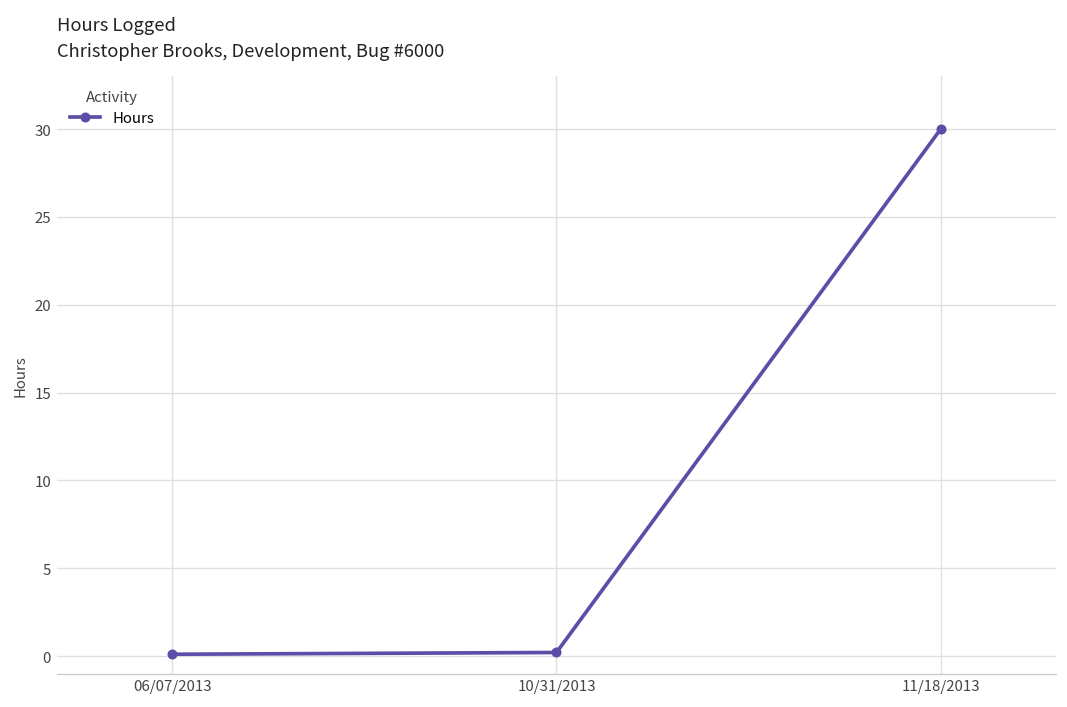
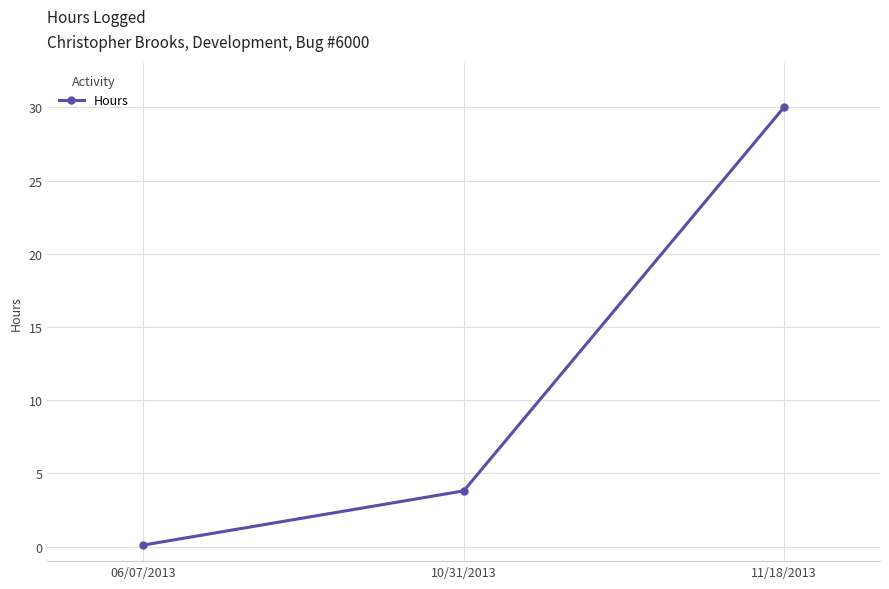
  {
    "06/07/2013": 0.1,
-   "10/31/2013": 0.2,
+   "10/31/2013": 3.8,
    "11/18/2013": 30.0
  }
